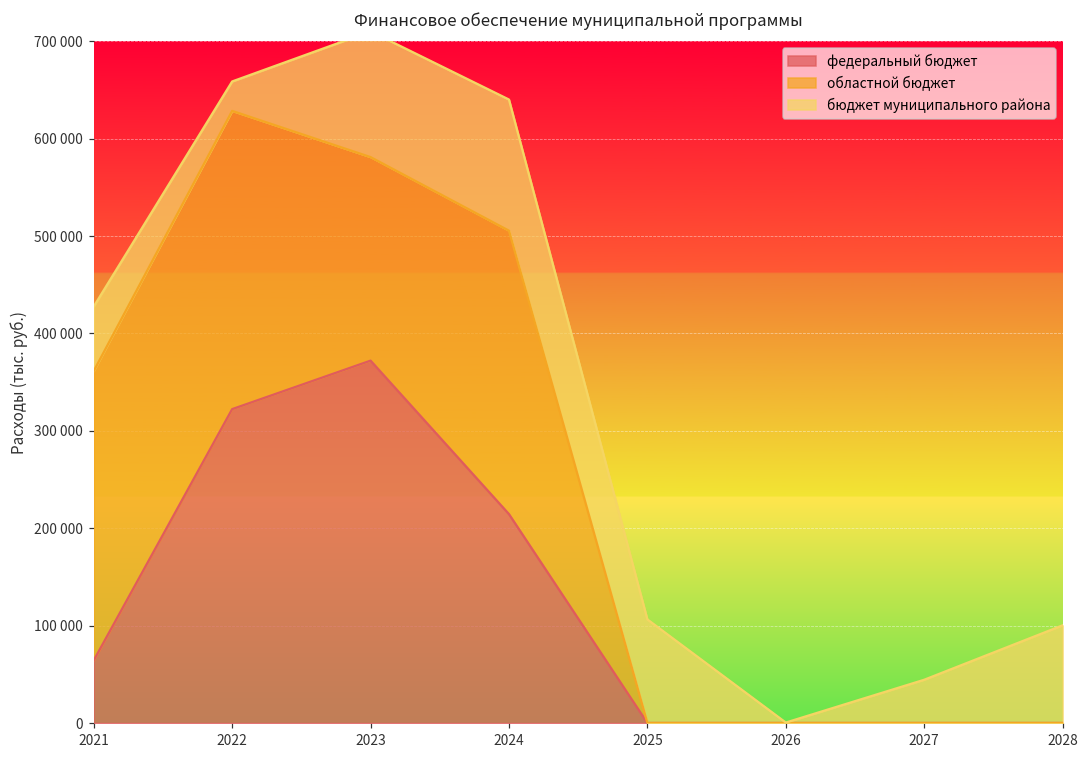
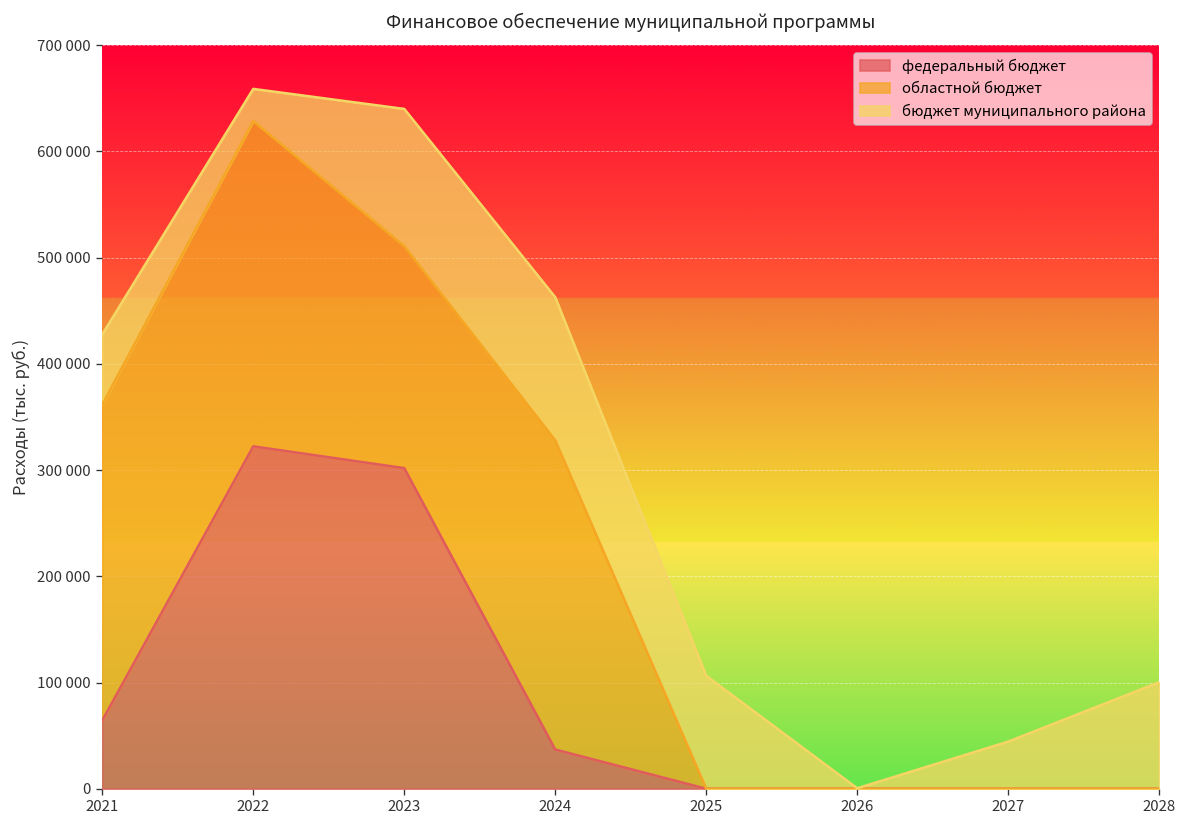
  {
    "федеральный бюджет": {
      "2021": 60000,
      "2022": 320000,
-     "2023": 370000,
-     "2024": 210000
+     "2023": 300000,
+     "2024": 40000
    },
    "областной бюджет": {
      "2021": 300000,
      "2022": 310000,
      "2023": 210000,
      "2024": 290000
    },
    "бюджет муниципального района": {
      "2021": 70000,
      "2022": 30000,
      "2024": 130000,
      "2025": 110000,
      "2027": 40000,
      "2028": 100000
    }
  }
